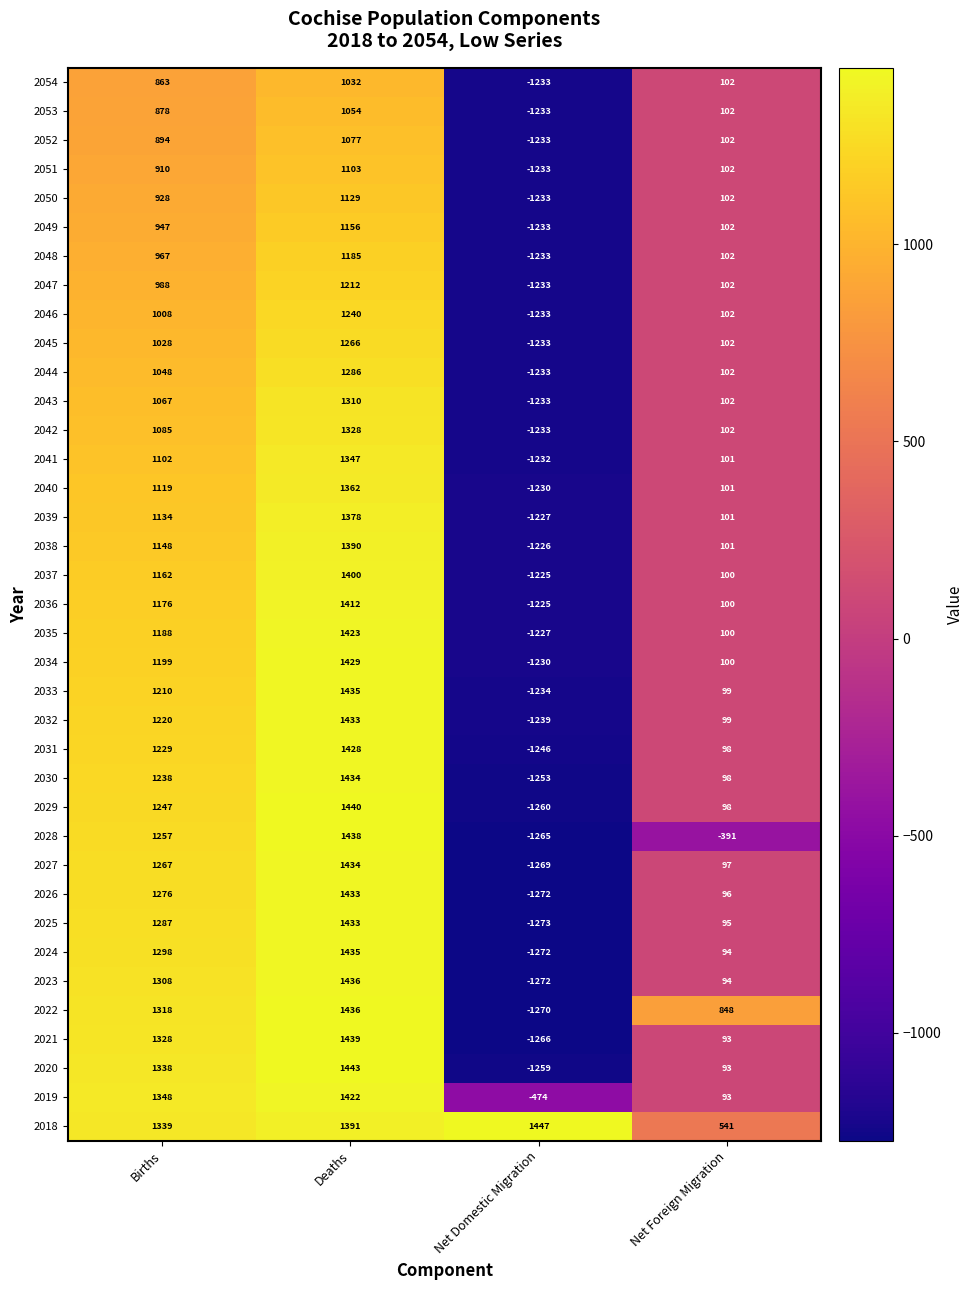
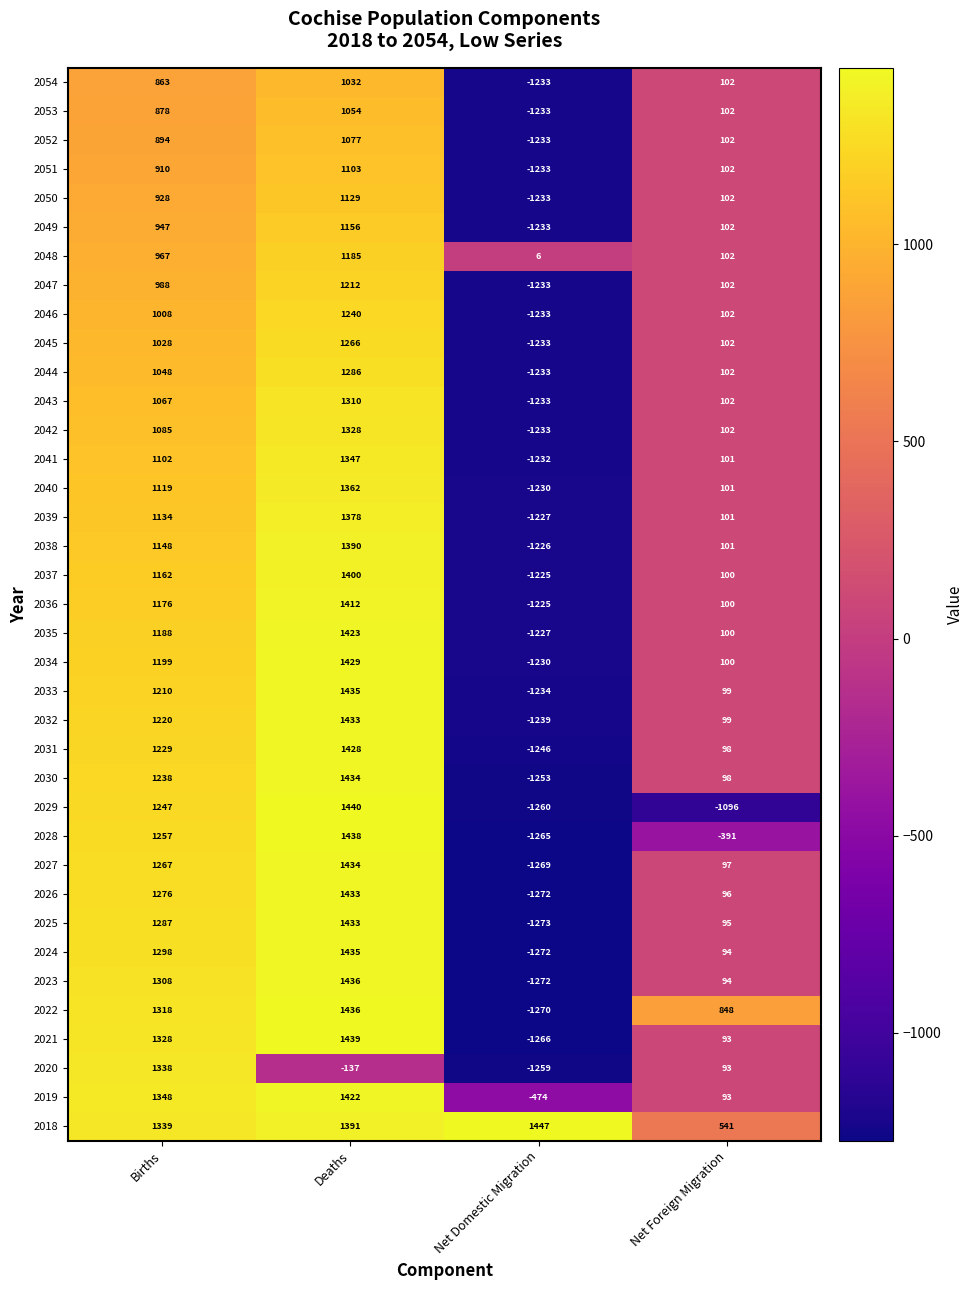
  {
    "2054": {
      "Births": 863,
      "Deaths": 1032,
      "Net Domestic Migration": -1233,
      "Net Foreign Migration": 102
    },
    "2053": {
      "Births": 878,
      "Deaths": 1054,
      "Net Domestic Migration": -1233,
      "Net Foreign Migration": 102
    },
    "2052": {
      "Births": 894,
      "Deaths": 1077,
      "Net Domestic Migration": -1233,
      "Net Foreign Migration": 102
    },
    "2051": {
      "Births": 910,
      "Deaths": 1103,
      "Net Domestic Migration": -1233,
      "Net Foreign Migration": 102
    },
    "2050": {
      "Births": 928,
      "Deaths": 1129,
      "Net Domestic Migration": -1233,
      "Net Foreign Migration": 102
    },
    "2049": {
      "Births": 947,
      "Deaths": 1156,
      "Net Domestic Migration": -1233,
      "Net Foreign Migration": 102
    },
    "2048": {
      "Births": 967,
      "Deaths": 1185,
-     "Net Domestic Migration": -1233,
+     "Net Domestic Migration": 6,
      "Net Foreign Migration": 102
    },
    "2047": {
      "Births": 988,
      "Deaths": 1212,
      "Net Domestic Migration": -1233,
      "Net Foreign Migration": 102
    },
    "2046": {
      "Births": 1008,
      "Deaths": 1240,
      "Net Domestic Migration": -1233,
      "Net Foreign Migration": 102
    },
    "2045": {
      "Births": 1028,
      "Deaths": 1266,
      "Net Domestic Migration": -1233,
      "Net Foreign Migration": 102
    },
    "2044": {
      "Births": 1048,
      "Deaths": 1286,
      "Net Domestic Migration": -1233,
      "Net Foreign Migration": 102
    },
    "2043": {
      "Births": 1067,
      "Deaths": 1310,
      "Net Domestic Migration": -1233,
      "Net Foreign Migration": 102
    },
    "2042": {
      "Births": 1085,
      "Deaths": 1328,
      "Net Domestic Migration": -1233,
      "Net Foreign Migration": 102
    },
    "2041": {
      "Births": 1102,
      "Deaths": 1347,
      "Net Domestic Migration": -1232,
      "Net Foreign Migration": 101
    },
    "2040": {
      "Births": 1119,
      "Deaths": 1362,
      "Net Domestic Migration": -1230,
      "Net Foreign Migration": 101
    },
    "2039": {
      "Births": 1134,
      "Deaths": 1378,
      "Net Domestic Migration": -1227,
      "Net Foreign Migration": 101
    },
    "2038": {
      "Births": 1148,
      "Deaths": 1390,
      "Net Domestic Migration": -1226,
      "Net Foreign Migration": 101
    },
    "2037": {
      "Births": 1162,
      "Deaths": 1400,
      "Net Domestic Migration": -1225,
      "Net Foreign Migration": 100
    },
    "2036": {
      "Births": 1176,
      "Deaths": 1412,
      "Net Domestic Migration": -1225,
      "Net Foreign Migration": 100
    },
    "2035": {
      "Births": 1188,
      "Deaths": 1423,
      "Net Domestic Migration": -1227,
      "Net Foreign Migration": 100
    },
    "2034": {
      "Births": 1199,
      "Deaths": 1429,
      "Net Domestic Migration": -1230,
      "Net Foreign Migration": 100
    },
    "2033": {
      "Births": 1210,
      "Deaths": 1435,
      "Net Domestic Migration": -1234,
      "Net Foreign Migration": 99
    },
    "2032": {
      "Births": 1220,
      "Deaths": 1433,
      "Net Domestic Migration": -1239,
      "Net Foreign Migration": 99
    },
    "2031": {
      "Births": 1229,
      "Deaths": 1428,
      "Net Domestic Migration": -1246,
      "Net Foreign Migration": 98
    },
    "2030": {
      "Births": 1238,
      "Deaths": 1434,
      "Net Domestic Migration": -1253,
      "Net Foreign Migration": 98
    },
    "2029": {
      "Births": 1247,
      "Deaths": 1440,
      "Net Domestic Migration": -1260,
-     "Net Foreign Migration": 98
+     "Net Foreign Migration": -1096
    },
    "2028": {
      "Births": 1257,
      "Deaths": 1438,
      "Net Domestic Migration": -1265,
      "Net Foreign Migration": -391
    },
    "2027": {
      "Births": 1267,
      "Deaths": 1434,
      "Net Domestic Migration": -1269,
      "Net Foreign Migration": 97
    },
    "2026": {
      "Births": 1276,
      "Deaths": 1433,
      "Net Domestic Migration": -1272,
      "Net Foreign Migration": 96
    },
    "2025": {
      "Births": 1287,
      "Deaths": 1433,
      "Net Domestic Migration": -1273,
      "Net Foreign Migration": 95
    },
    "2024": {
      "Births": 1298,
      "Deaths": 1435,
      "Net Domestic Migration": -1272,
      "Net Foreign Migration": 94
    },
    "2023": {
      "Births": 1308,
      "Deaths": 1436,
      "Net Domestic Migration": -1272,
      "Net Foreign Migration": 94
    },
    "2022": {
      "Births": 1318,
      "Deaths": 1436,
      "Net Domestic Migration": -1270,
      "Net Foreign Migration": 848
    },
    "2021": {
      "Births": 1328,
      "Deaths": 1439,
      "Net Domestic Migration": -1266,
      "Net Foreign Migration": 93
    },
    "2020": {
      "Births": 1338,
-     "Deaths": 1443,
+     "Deaths": -137,
      "Net Domestic Migration": -1259,
      "Net Foreign Migration": 93
    },
    "2019": {
      "Births": 1348,
      "Deaths": 1422,
      "Net Domestic Migration": -474,
      "Net Foreign Migration": 93
    },
    "2018": {
      "Births": 1339,
      "Deaths": 1391,
      "Net Domestic Migration": 1447,
      "Net Foreign Migration": 541
    }
  }
